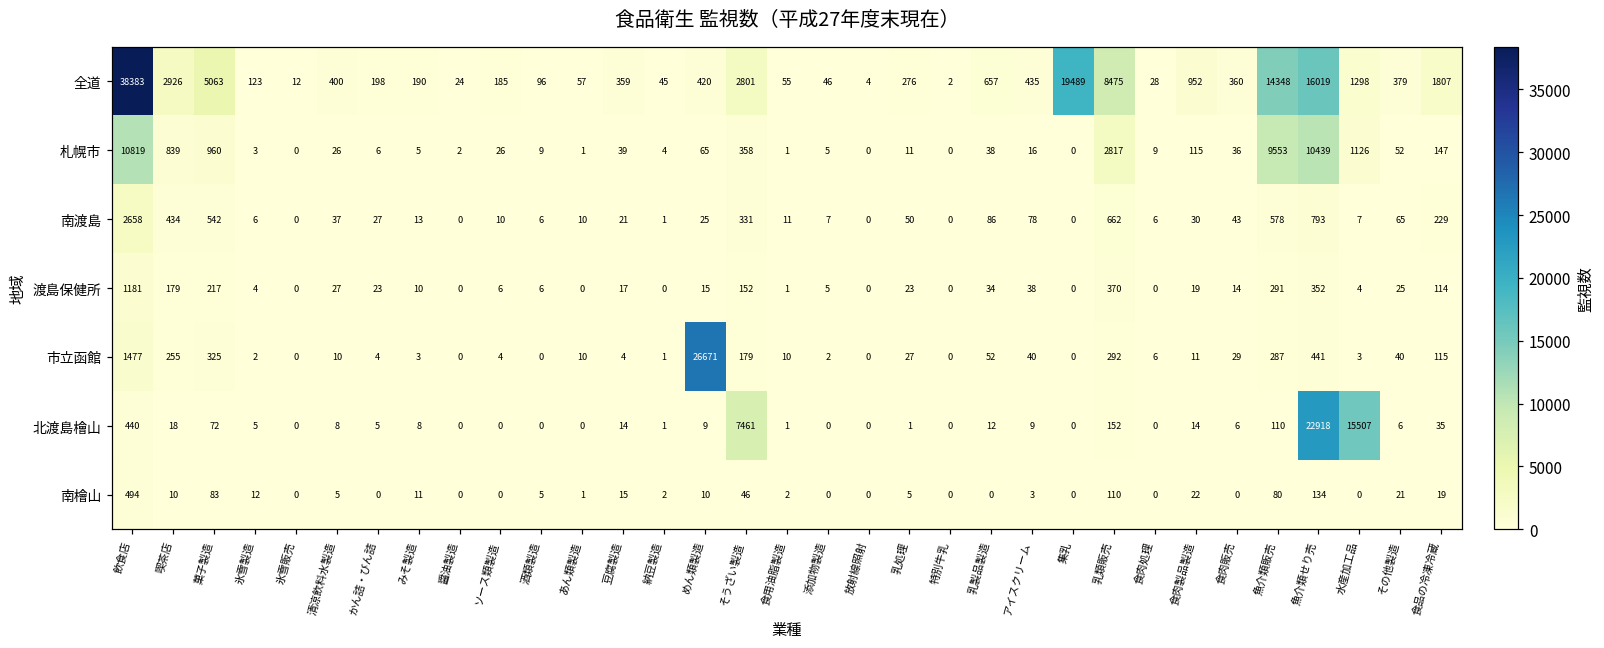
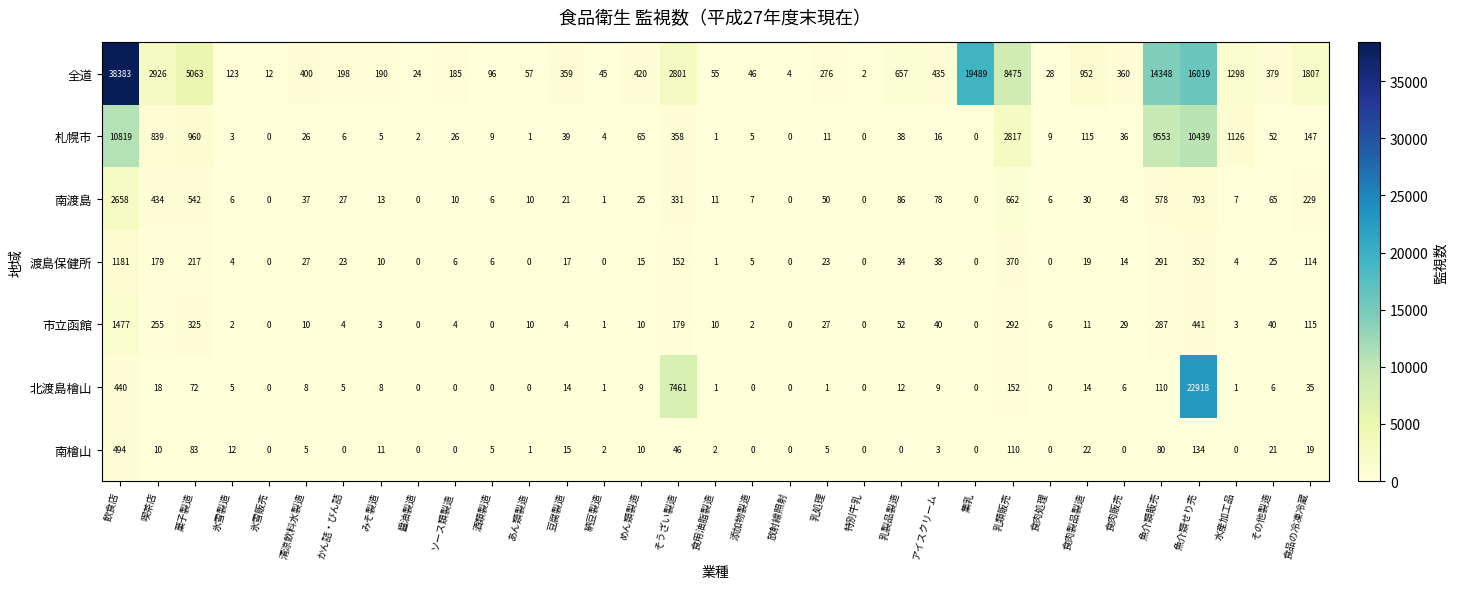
  {
    "市立函館": {
      "飲食店": 1477,
      "喫茶店": 255,
      "菓子製造": 325,
      "氷雪製造": 2,
      "氷雪販売": 0,
      "清涼飲料水製造": 10,
      "かん詰・びん詰": 4,
      "みそ製造": 3,
      "醤油製造": 0,
      "ソース類製造": 4,
      "酒類製造": 0,
      "あん類製造": 10,
      "豆腐製造": 4,
      "納豆製造": 1,
-     "めん類製造": 26671,
+     "めん類製造": 10,
      "そうざい製造": 179,
      "食用油脂製造": 10,
      "添加物製造": 2,
      "放射線照射": 0,
      "乳処理": 27,
      "特別牛乳": 0,
      "乳製品製造": 52,
      "アイスクリーム": 40,
      "集乳": 0,
      "乳類販売": 292,
      "食肉処理": 6,
      "食肉製品製造": 11,
      "食肉販売": 29,
      "魚介類販売": 287,
      "魚介類せり売": 441,
      "水産加工品": 3,
      "その他製造": 40,
      "食品の冷凍冷蔵": 115
    },
    "北渡島檜山": {
      "飲食店": 440,
      "喫茶店": 18,
      "菓子製造": 72,
      "氷雪製造": 5,
      "氷雪販売": 0,
      "清涼飲料水製造": 8,
      "かん詰・びん詰": 5,
      "みそ製造": 8,
      "醤油製造": 0,
      "ソース類製造": 0,
      "酒類製造": 0,
      "あん類製造": 0,
      "豆腐製造": 14,
      "納豆製造": 1,
      "めん類製造": 9,
      "そうざい製造": 7461,
      "食用油脂製造": 1,
      "添加物製造": 0,
      "放射線照射": 0,
      "乳処理": 1,
      "特別牛乳": 0,
      "乳製品製造": 12,
      "アイスクリーム": 9,
      "集乳": 0,
      "乳類販売": 152,
      "食肉処理": 0,
      "食肉製品製造": 14,
      "食肉販売": 6,
      "魚介類販売": 110,
      "魚介類せり売": 22918,
-     "水産加工品": 15507,
+     "水産加工品": 1,
      "その他製造": 6,
      "食品の冷凍冷蔵": 35
    }
  }
